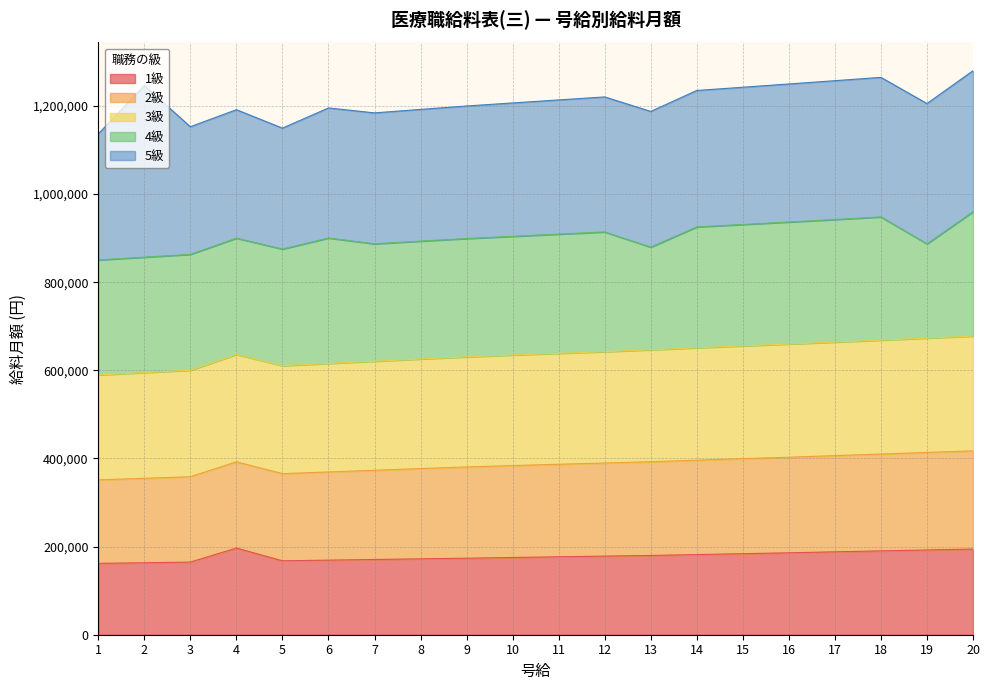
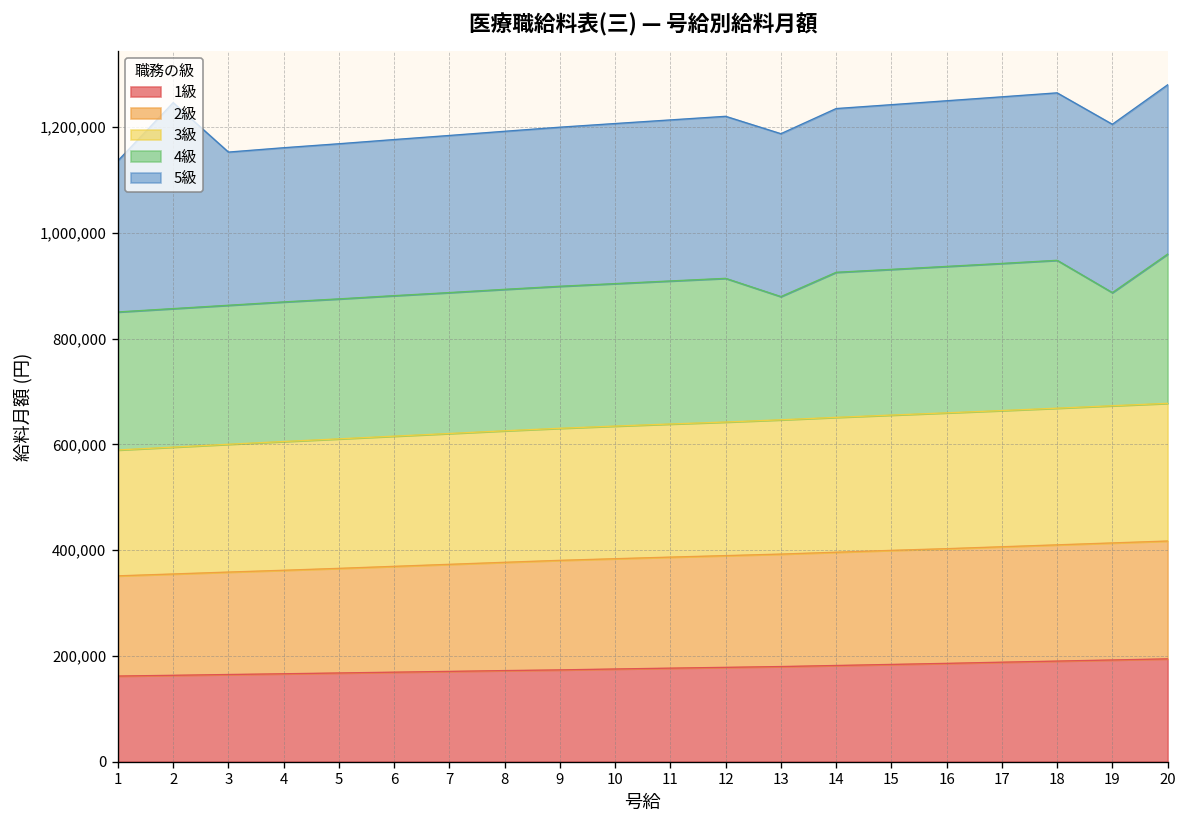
  {
    "1級": {
      "1": "160,000",
      "2": "160,000",
      "3": "160,000",
-     "4": "200,000",
+     "4": "170,000",
      "5": "170,000",
      "6": "170,000",
      "7": "170,000",
      "8": "170,000",
      "9": "170,000",
      "10": "180,000",
      "11": "180,000",
      "12": "180,000",
      "13": "180,000",
      "14": "180,000",
      "15": "180,000",
      "16": "190,000",
      "17": "190,000",
      "18": "190,000",
      "19": "190,000",
      "20": "190,000"
    },
    "4級": {
      "1": "260,000",
      "2": "260,000",
      "3": "260,000",
      "4": "260,000",
      "5": "260,000",
-     "6": "280,000",
+     "6": "270,000",
      "7": "270,000",
      "8": "270,000",
      "9": "270,000",
      "10": "270,000",
      "11": "270,000",
      "12": "270,000",
      "13": "230,000",
      "14": "270,000",
      "15": "280,000",
      "16": "280,000",
      "17": "280,000",
      "18": "280,000",
      "19": "210,000",
      "20": "280,000"
    },
    "5級": {
      "1": "290,000",
      "3": "290,000",
      "4": "290,000",
-     "5": "270,000",
+     "5": "290,000",
      "6": "300,000",
      "7": "300,000",
      "8": "300,000",
      "9": "300,000",
      "10": "300,000",
      "11": "300,000",
      "12": "310,000",
      "13": "310,000",
      "14": "310,000",
      "15": "310,000",
      "16": "310,000",
      "17": "320,000",
      "18": "320,000",
      "19": "320,000",
      "20": "320,000"
    }
  }
